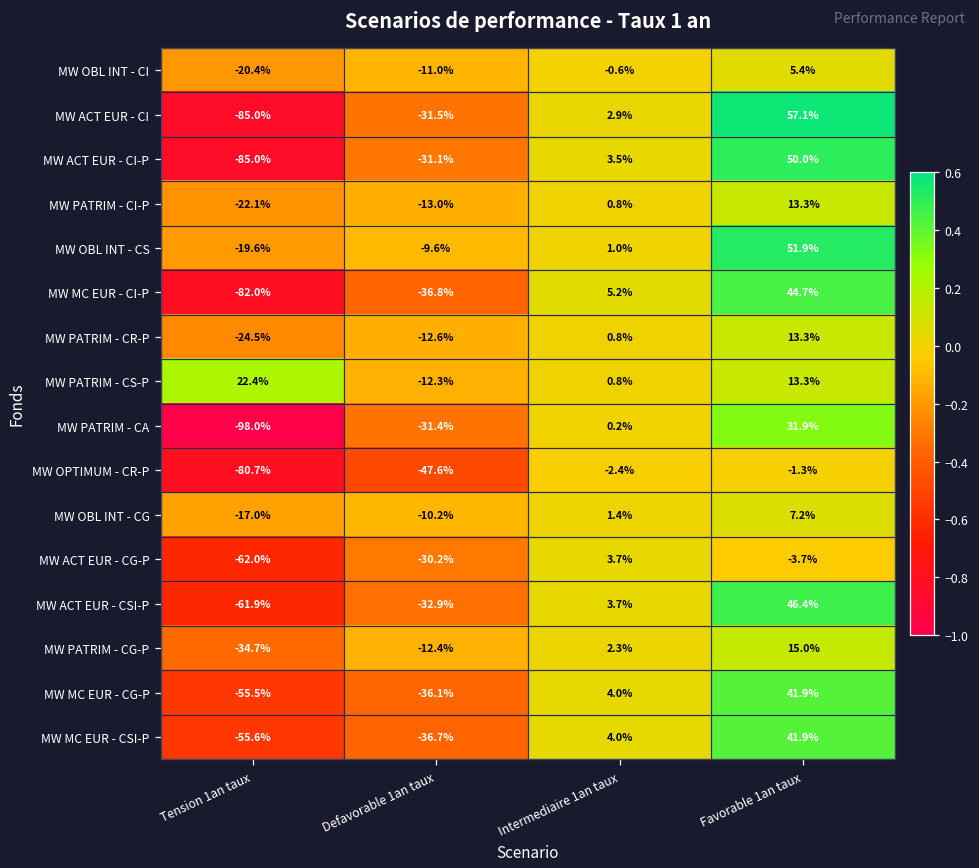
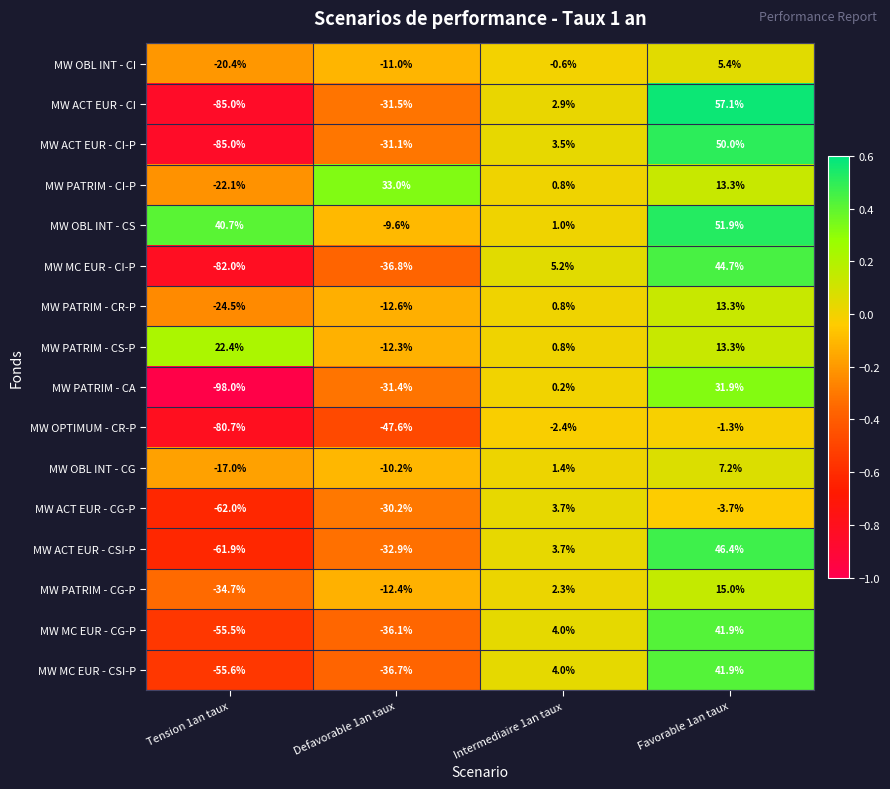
  {
    "MW OBL INT - CI": {
      "Tension 1an taux": "-20.4%",
      "Defavorable 1an taux": "-11.0%",
      "Intermediaire 1an taux": "-0.6%",
      "Favorable 1an taux": "5.4%"
    },
    "MW ACT EUR - CI": {
      "Tension 1an taux": "-85.0%",
      "Defavorable 1an taux": "-31.5%",
      "Intermediaire 1an taux": "2.9%",
      "Favorable 1an taux": "57.1%"
    },
    "MW ACT EUR - CI-P": {
      "Tension 1an taux": "-85.0%",
      "Defavorable 1an taux": "-31.1%",
      "Intermediaire 1an taux": "3.5%",
      "Favorable 1an taux": "50.0%"
    },
    "MW PATRIM - CI-P": {
      "Tension 1an taux": "-22.1%",
-     "Defavorable 1an taux": "-13.0%",
+     "Defavorable 1an taux": "33.0%",
      "Intermediaire 1an taux": "0.8%",
      "Favorable 1an taux": "13.3%"
    },
    "MW OBL INT - CS": {
-     "Tension 1an taux": "-19.6%",
+     "Tension 1an taux": "40.7%",
      "Defavorable 1an taux": "-9.6%",
      "Intermediaire 1an taux": "1.0%",
      "Favorable 1an taux": "51.9%"
    },
    "MW MC EUR - CI-P": {
      "Tension 1an taux": "-82.0%",
      "Defavorable 1an taux": "-36.8%",
      "Intermediaire 1an taux": "5.2%",
      "Favorable 1an taux": "44.7%"
    },
    "MW PATRIM - CR-P": {
      "Tension 1an taux": "-24.5%",
      "Defavorable 1an taux": "-12.6%",
      "Intermediaire 1an taux": "0.8%",
      "Favorable 1an taux": "13.3%"
    },
    "MW PATRIM - CS-P": {
      "Tension 1an taux": "22.4%",
      "Defavorable 1an taux": "-12.3%",
      "Intermediaire 1an taux": "0.8%",
      "Favorable 1an taux": "13.3%"
    },
    "MW PATRIM - CA": {
      "Tension 1an taux": "-98.0%",
      "Defavorable 1an taux": "-31.4%",
      "Intermediaire 1an taux": "0.2%",
      "Favorable 1an taux": "31.9%"
    },
    "MW OPTIMUM - CR-P": {
      "Tension 1an taux": "-80.7%",
      "Defavorable 1an taux": "-47.6%",
      "Intermediaire 1an taux": "-2.4%",
      "Favorable 1an taux": "-1.3%"
    },
    "MW OBL INT - CG": {
      "Tension 1an taux": "-17.0%",
      "Defavorable 1an taux": "-10.2%",
      "Intermediaire 1an taux": "1.4%",
      "Favorable 1an taux": "7.2%"
    },
    "MW ACT EUR - CG-P": {
      "Tension 1an taux": "-62.0%",
      "Defavorable 1an taux": "-30.2%",
      "Intermediaire 1an taux": "3.7%",
      "Favorable 1an taux": "-3.7%"
    },
    "MW ACT EUR - CSI-P": {
      "Tension 1an taux": "-61.9%",
      "Defavorable 1an taux": "-32.9%",
      "Intermediaire 1an taux": "3.7%",
      "Favorable 1an taux": "46.4%"
    },
    "MW PATRIM - CG-P": {
      "Tension 1an taux": "-34.7%",
      "Defavorable 1an taux": "-12.4%",
      "Intermediaire 1an taux": "2.3%",
      "Favorable 1an taux": "15.0%"
    },
    "MW MC EUR - CG-P": {
      "Tension 1an taux": "-55.5%",
      "Defavorable 1an taux": "-36.1%",
      "Intermediaire 1an taux": "4.0%",
      "Favorable 1an taux": "41.9%"
    },
    "MW MC EUR - CSI-P": {
      "Tension 1an taux": "-55.6%",
      "Defavorable 1an taux": "-36.7%",
      "Intermediaire 1an taux": "4.0%",
      "Favorable 1an taux": "41.9%"
    }
  }
